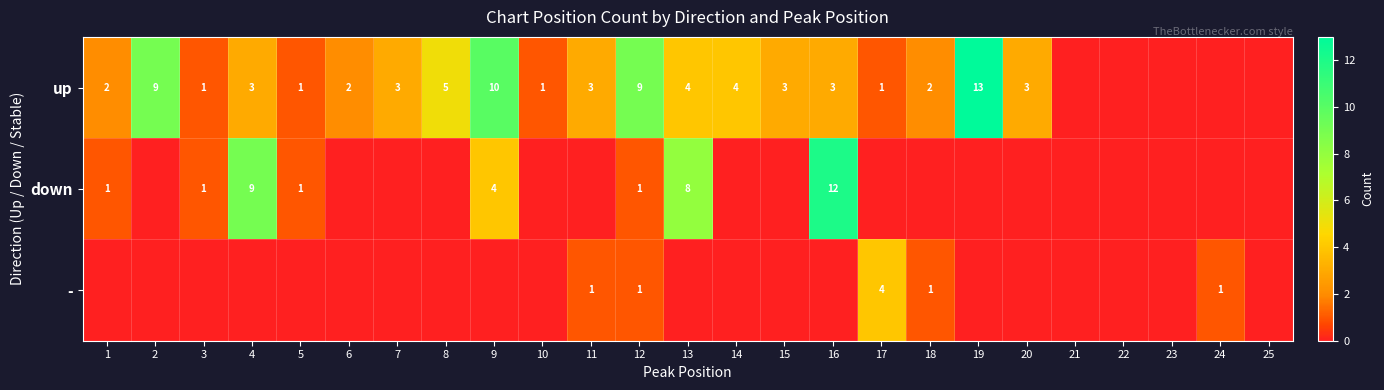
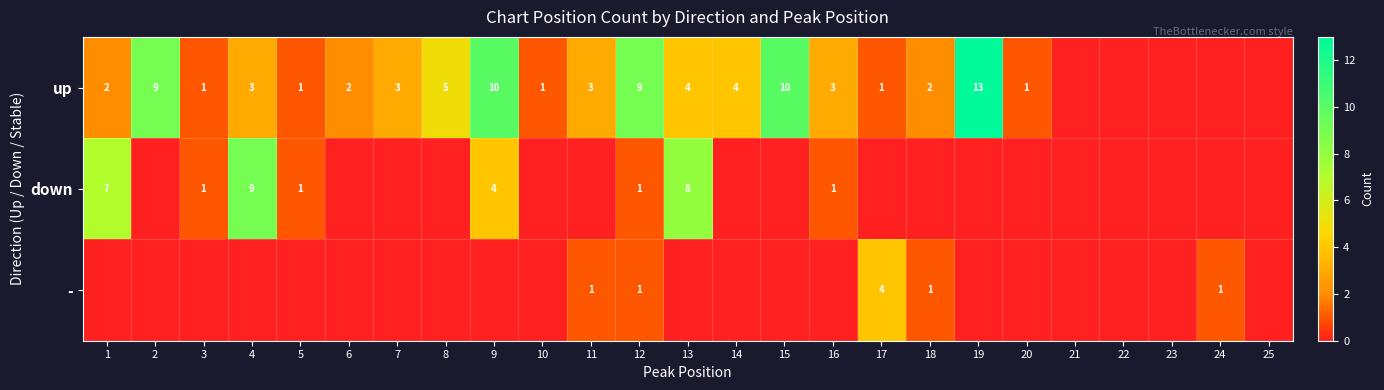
  {
    "up": {
      "1": 2,
      "2": 9,
      "3": 1,
      "4": 3,
      "5": 1,
      "6": 2,
      "7": 3,
      "8": 5,
      "9": 10,
      "10": 1,
      "11": 3,
      "12": 9,
      "13": 4,
      "14": 4,
-     "15": 3,
+     "15": 10,
      "16": 3,
      "17": 1,
      "18": 2,
      "19": 13,
-     "20": 3
+     "20": 1
    },
    "down": {
-     "1": 1,
+     "1": 7,
      "3": 1,
      "4": 9,
      "5": 1,
      "9": 4,
      "12": 1,
      "13": 8,
-     "16": 12
+     "16": 1
    },
    "-": {
      "11": 1,
      "12": 1,
      "17": 4,
      "18": 1,
      "24": 1
    }
  }
